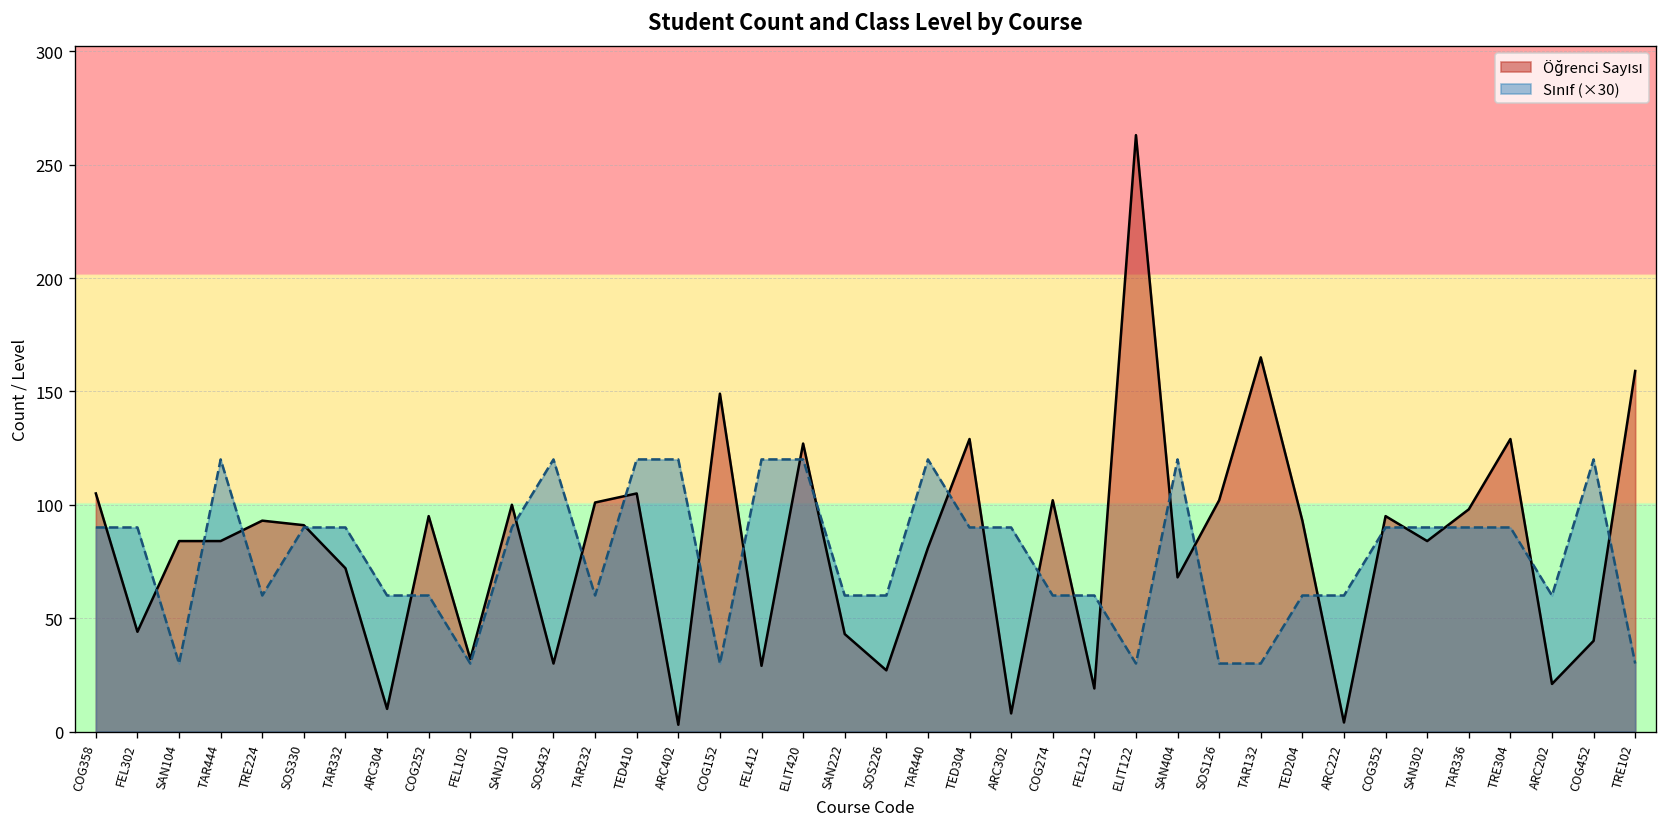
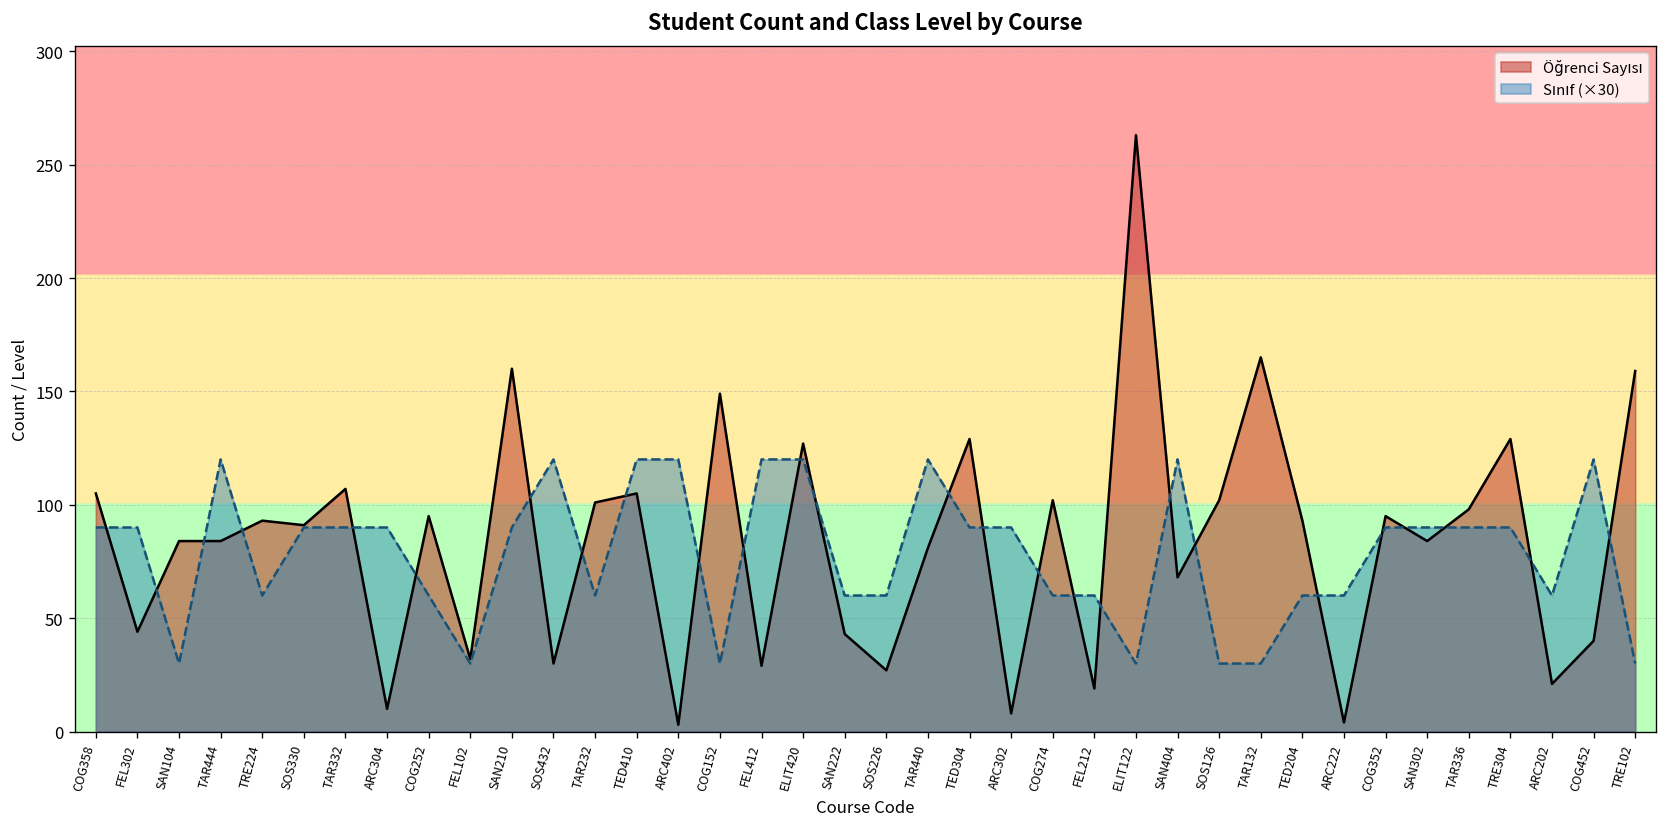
  {
    "Öğrenci Sayısı": {
      "COG358": 105,
      "FEL302": 44,
      "SAN104": 84,
      "TAR444": 84,
      "TRE224": 93,
-     "TAR332": 72,
+     "TAR332": 107,
      "ARC304": 10,
      "COG252": 95,
      "FEL102": 32,
-     "SAN210": 100,
+     "SAN210": 160,
      "SOS432": 30,
      "TAR232": 101,
      "TED410": 105,
      "ARC402": 3,
      "COG152": 149,
      "FEL412": 29,
      "ELIT420": 127,
      "SAN222": 43,
      "SOS226": 27,
      "TAR440": 81,
      "TED304": 129,
      "ARC302": 8,
      "COG274": 102,
      "FEL212": 19,
      "ELIT122": 263,
      "SAN404": 68,
      "SOS126": 102,
      "TAR132": 165,
      "TED204": 93,
      "ARC222": 4,
      "COG352": 95,
      "SAN302": 84,
      "TAR336": 98,
      "TRE304": 129,
      "ARC202": 21,
      "COG452": 40,
      "TRE102": 159
    },
    "Sınıf (×30)": {
      "COG358": 90,
      "FEL302": 90,
      "SAN104": 30,
      "TAR444": 120,
      "TRE224": 60,
      "TAR332": 90,
-     "ARC304": 60,
+     "ARC304": 90,
      "COG252": 60,
      "FEL102": 30,
      "SAN210": 90,
      "SOS432": 120,
      "TAR232": 60,
      "TED410": 120,
      "ARC402": 120,
      "COG152": 30,
      "FEL412": 120,
      "ELIT420": 120,
      "SAN222": 60,
      "SOS226": 60,
      "TAR440": 120,
      "TED304": 90,
      "ARC302": 90,
      "COG274": 60,
      "FEL212": 60,
      "ELIT122": 30,
      "SAN404": 120,
      "SOS126": 30,
      "TAR132": 30,
      "TED204": 60,
      "ARC222": 60,
      "COG352": 90,
      "SAN302": 90,
      "TAR336": 90,
      "TRE304": 90,
      "ARC202": 60,
      "COG452": 120,
      "TRE102": 30
    }
  }
